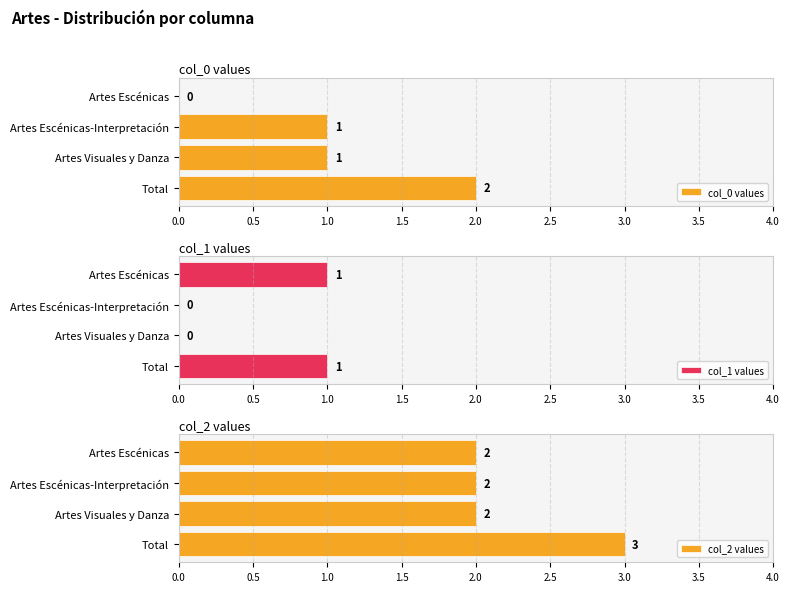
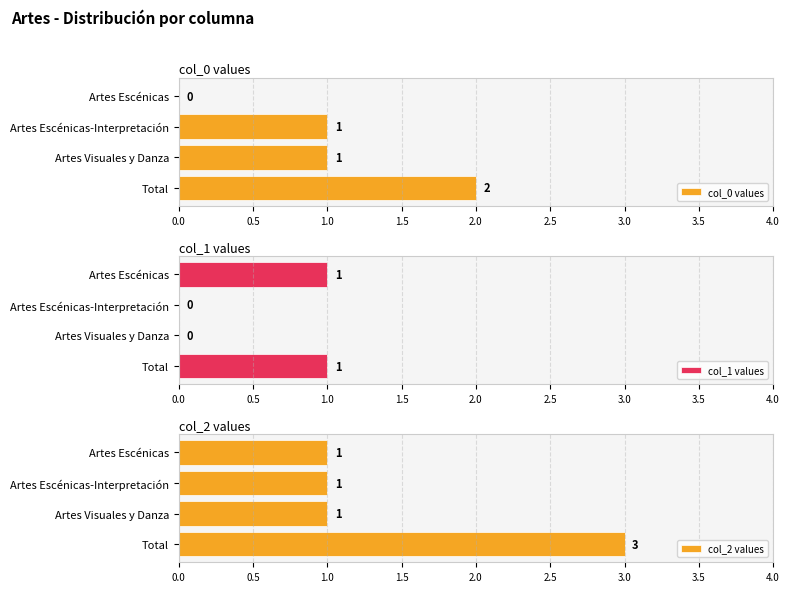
  {
    "col_0 values": {
      "Artes Escénicas": 0,
      "Artes Escénicas-Interpretación": 1,
      "Artes Visuales y Danza": 1,
      "Total": 2
    },
    "col_1 values": {
      "Artes Escénicas": 1,
      "Artes Escénicas-Interpretación": 0,
      "Artes Visuales y Danza": 0,
      "Total": 1
    },
    "col_2 values": {
-     "Artes Escénicas": 2,
-     "Artes Escénicas-Interpretación": 2,
-     "Artes Visuales y Danza": 2,
+     "Artes Escénicas": 1,
+     "Artes Escénicas-Interpretación": 1,
+     "Artes Visuales y Danza": 1,
      "Total": 3
    }
  }
